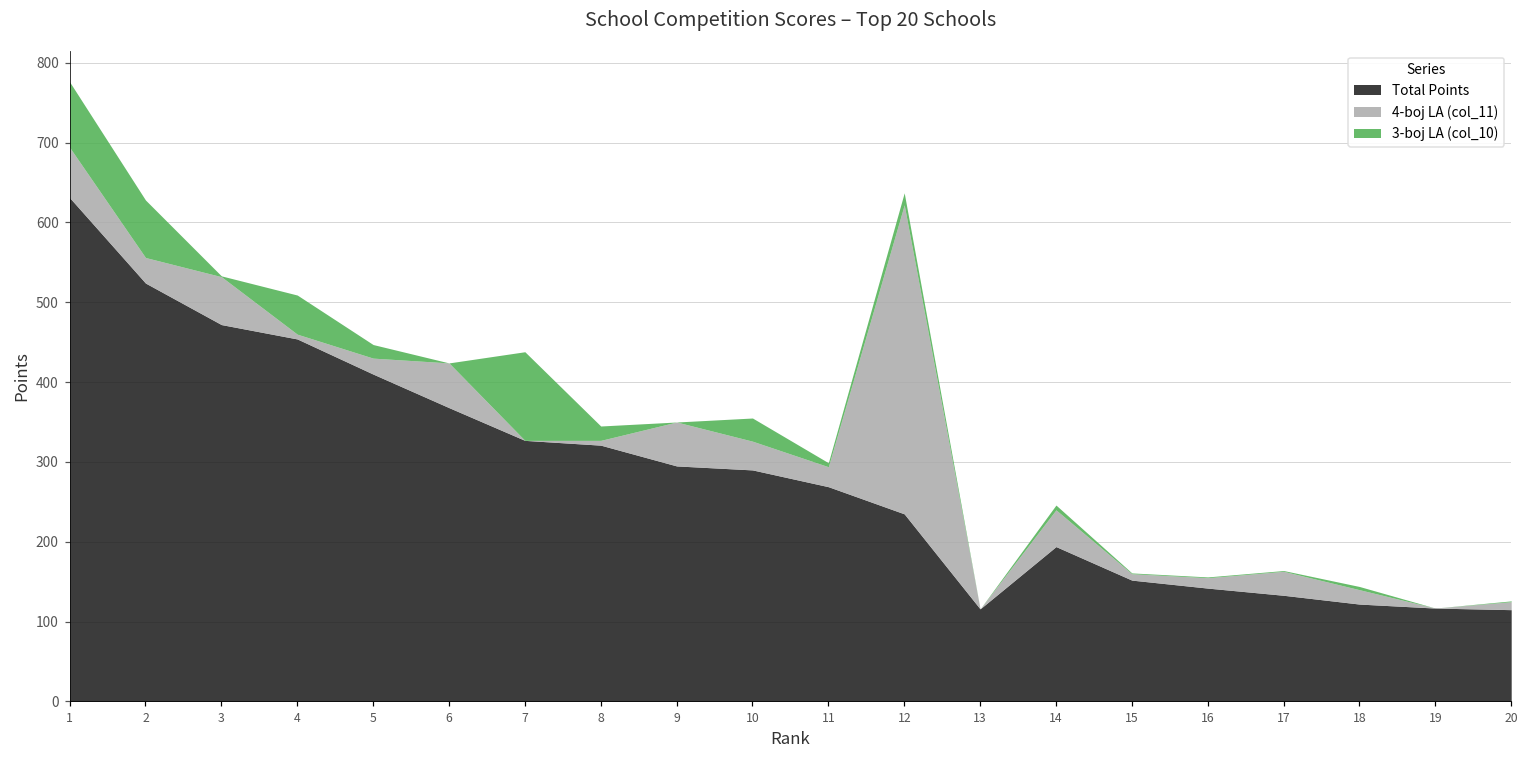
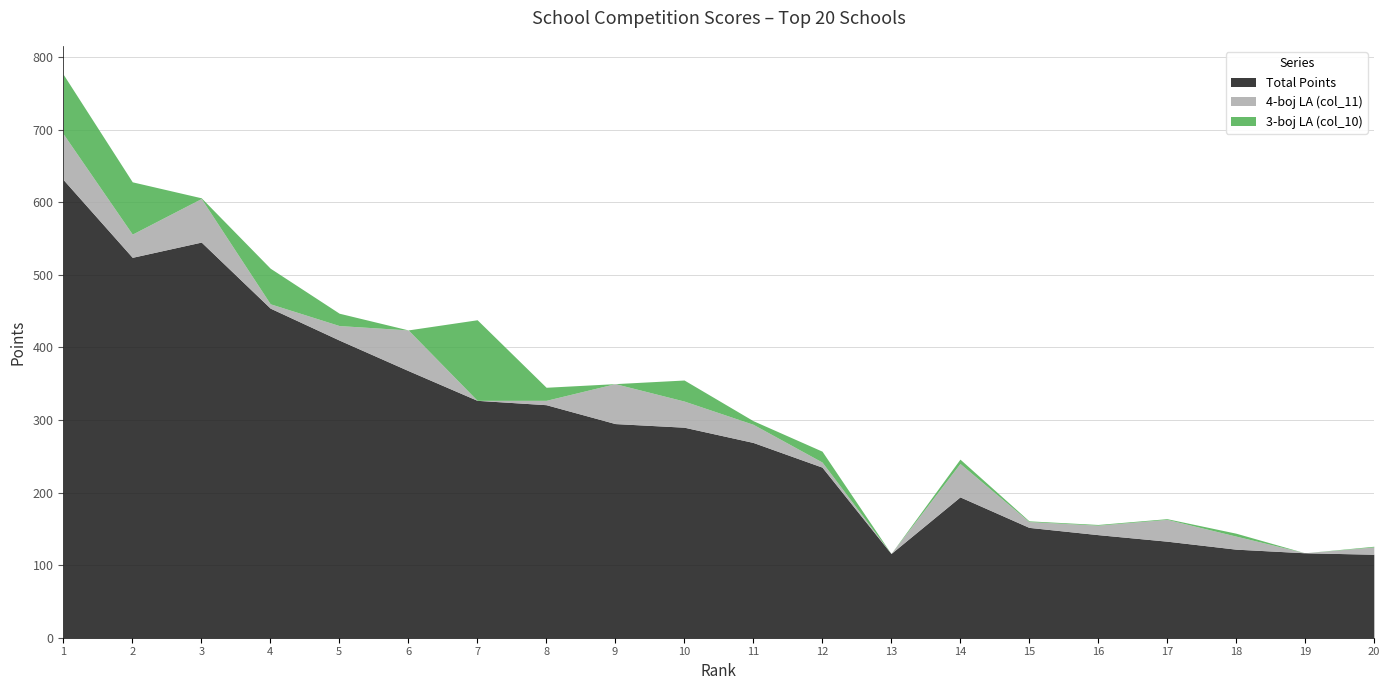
  {
    "Total Points": {
      "1": 630,
      "2": 520,
-     "3": 470,
+     "3": 550,
      "4": 450,
      "5": 410,
      "6": 370,
      "8": 320,
      "9": 300,
      "10": 290,
      "11": 270,
      "12": 240,
      "14": 190,
      "15": 150,
      "16": 140,
      "17": 130,
      "18": 120,
      "20": 120
    },
    "4-boj LA (col_11)": {
      "1": 60,
      "2": 30,
      "4": 10,
      "5": 20,
      "8": 10,
      "10": 40,
      "11": 30,
-     "12": 390,
+     "12": 10,
      "14": 50,
      "18": 20
    },
    "3-boj LA (col_10)": {
      "1": 80,
      "2": 70,
      "4": 50,
      "5": 20,
      "7": 110,
      "8": 20,
      "10": 30,
      "11": 10,
      "12": 20,
      "14": 10,
      "18": 0
    }
  }
